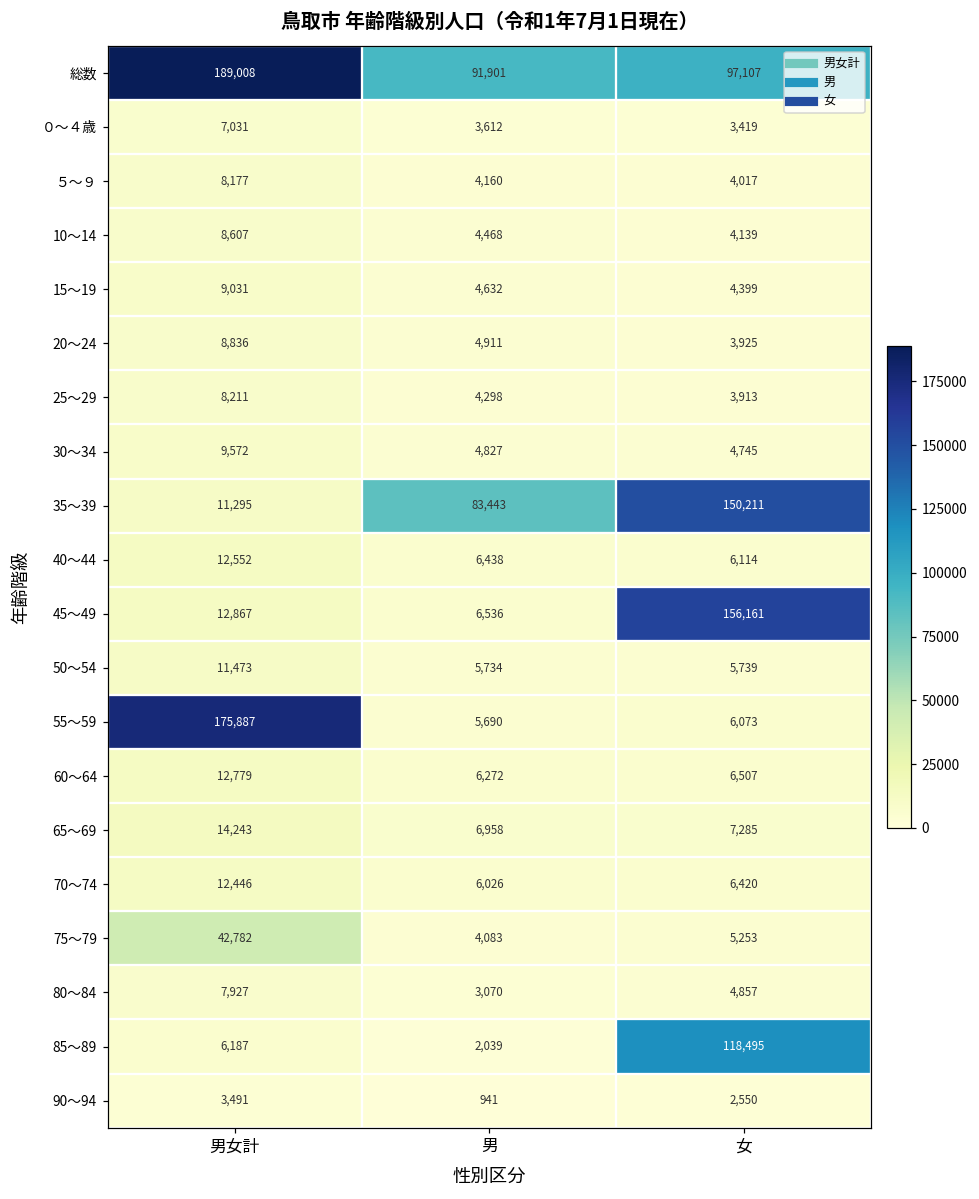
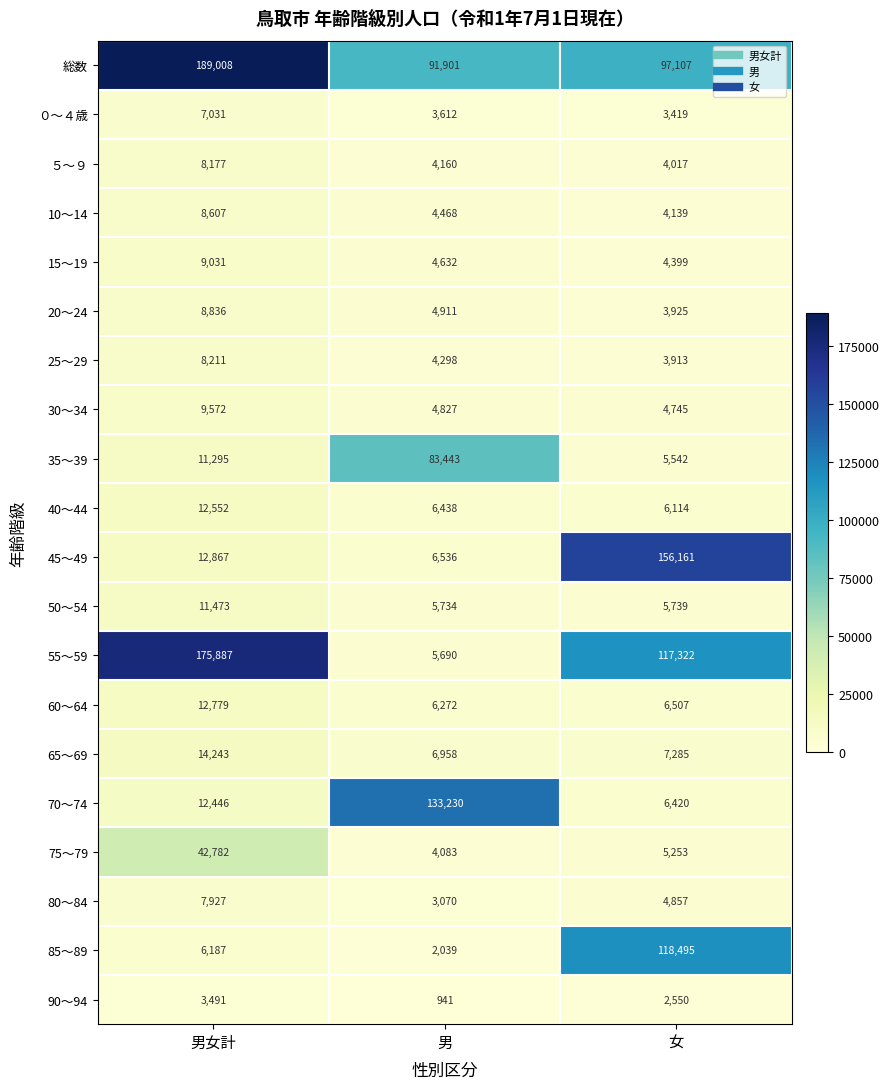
  {
    "総数": {
      "男女計": "189,008",
      "男": "91,901",
      "女": "97,107"
    },
    "０～４歳": {
      "男女計": "7,031",
      "男": "3,612",
      "女": "3,419"
    },
    "５～９": {
      "男女計": "8,177",
      "男": "4,160",
      "女": "4,017"
    },
    "10～14": {
      "男女計": "8,607",
      "男": "4,468",
      "女": "4,139"
    },
    "15～19": {
      "男女計": "9,031",
      "男": "4,632",
      "女": "4,399"
    },
    "20～24": {
      "男女計": "8,836",
      "男": "4,911",
      "女": "3,925"
    },
    "25～29": {
      "男女計": "8,211",
      "男": "4,298",
      "女": "3,913"
    },
    "30～34": {
      "男女計": "9,572",
      "男": "4,827",
      "女": "4,745"
    },
    "35～39": {
      "男女計": "11,295",
      "男": "83,443",
-     "女": "150,211"
+     "女": "5,542"
    },
    "40～44": {
      "男女計": "12,552",
      "男": "6,438",
      "女": "6,114"
    },
    "45～49": {
      "男女計": "12,867",
      "男": "6,536",
      "女": "156,161"
    },
    "50～54": {
      "男女計": "11,473",
      "男": "5,734",
      "女": "5,739"
    },
    "55～59": {
      "男女計": "175,887",
      "男": "5,690",
-     "女": "6,073"
+     "女": "117,322"
    },
    "60～64": {
      "男女計": "12,779",
      "男": "6,272",
      "女": "6,507"
    },
    "65～69": {
      "男女計": "14,243",
      "男": "6,958",
      "女": "7,285"
    },
    "70～74": {
      "男女計": "12,446",
-     "男": "6,026",
+     "男": "133,230",
      "女": "6,420"
    },
    "75～79": {
      "男女計": "42,782",
      "男": "4,083",
      "女": "5,253"
    },
    "80～84": {
      "男女計": "7,927",
      "男": "3,070",
      "女": "4,857"
    },
    "85～89": {
      "男女計": "6,187",
      "男": "2,039",
      "女": "118,495"
    },
    "90～94": {
      "男女計": "3,491",
      "男": "941",
      "女": "2,550"
    }
  }
